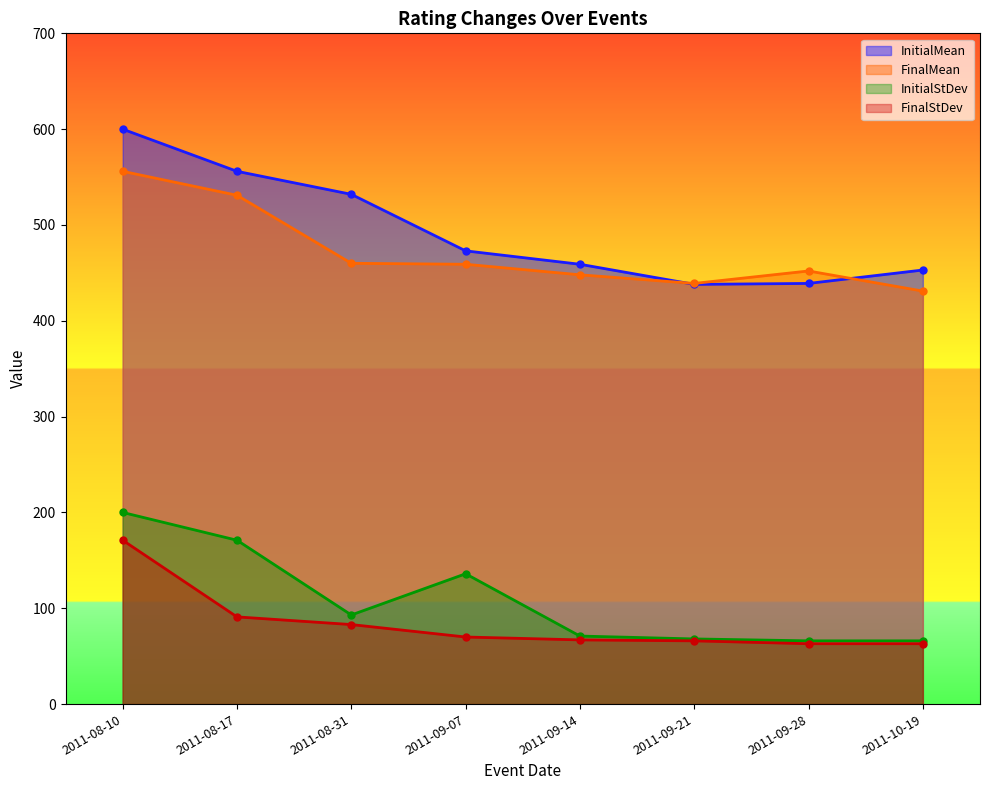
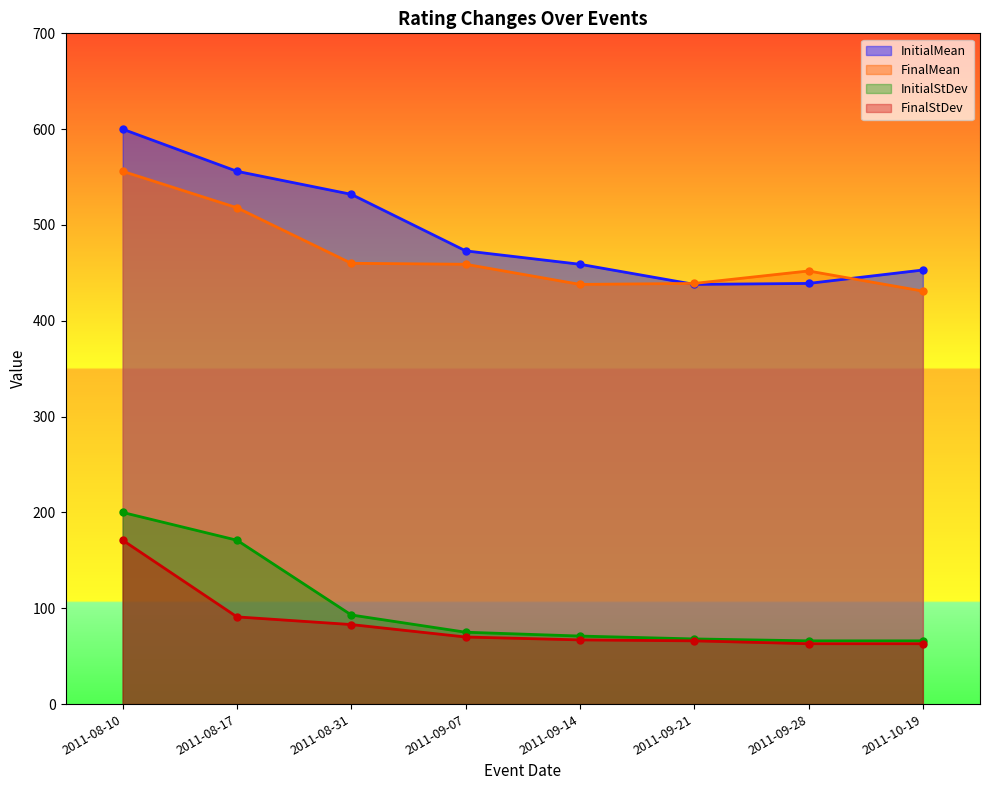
  {
    "InitialMean": {
      "2011-08-10": 600,
      "2011-08-17": 560,
      "2011-08-31": 530,
      "2011-09-07": 470,
      "2011-09-14": 460,
      "2011-09-28": 440,
      "2011-10-19": 450
    },
    "FinalMean": {
      "2011-08-10": 560,
-     "2011-08-17": 530,
+     "2011-08-17": 520,
      "2011-08-31": 460,
      "2011-09-07": 460,
-     "2011-09-14": 450,
+     "2011-09-14": 440,
      "2011-09-28": 450,
      "2011-10-19": 430
    },
    "InitialStDev": {
      "2011-08-10": 200,
      "2011-08-17": 170,
      "2011-08-31": 90,
-     "2011-09-07": 140,
+     "2011-09-07": 80,
      "2011-09-14": 70,
      "2011-09-28": 70,
      "2011-10-19": 70
    },
    "FinalStDev": {
      "2011-08-10": 170,
      "2011-08-17": 90,
      "2011-08-31": 80,
      "2011-09-07": 70,
      "2011-09-14": 70,
      "2011-09-28": 60,
      "2011-10-19": 60
    }
  }
